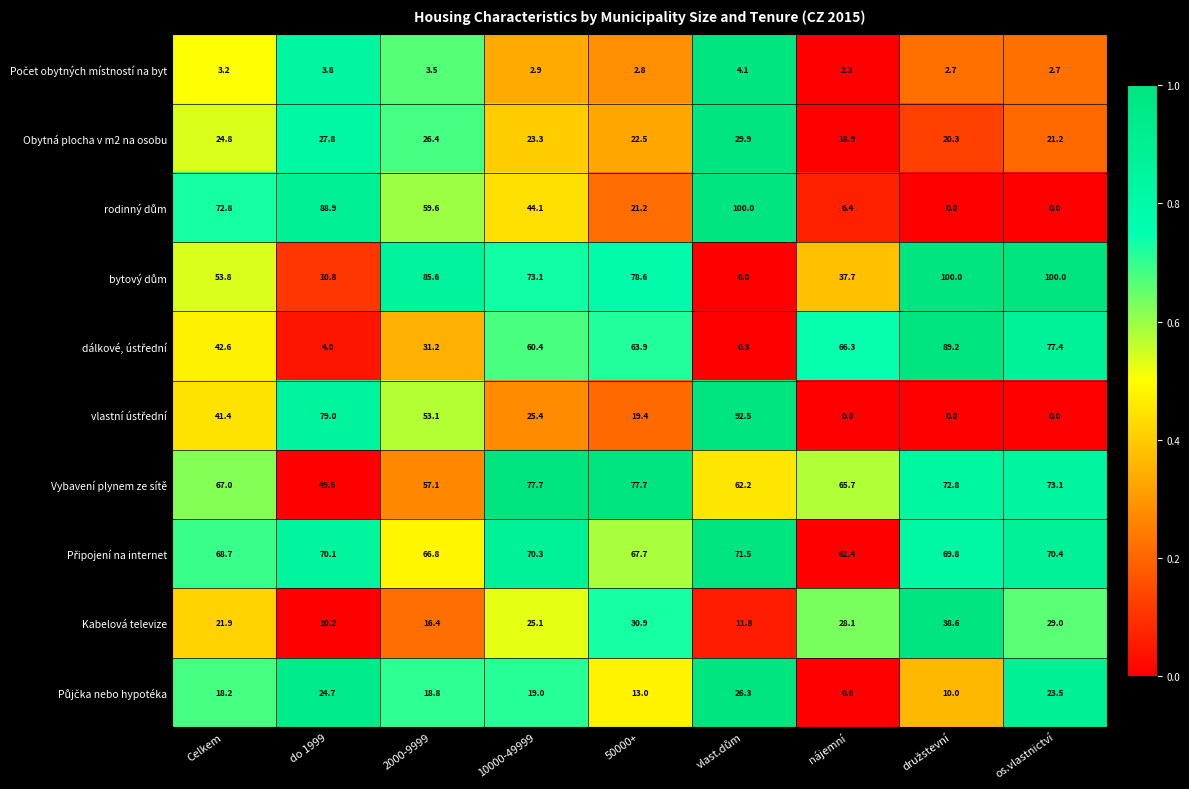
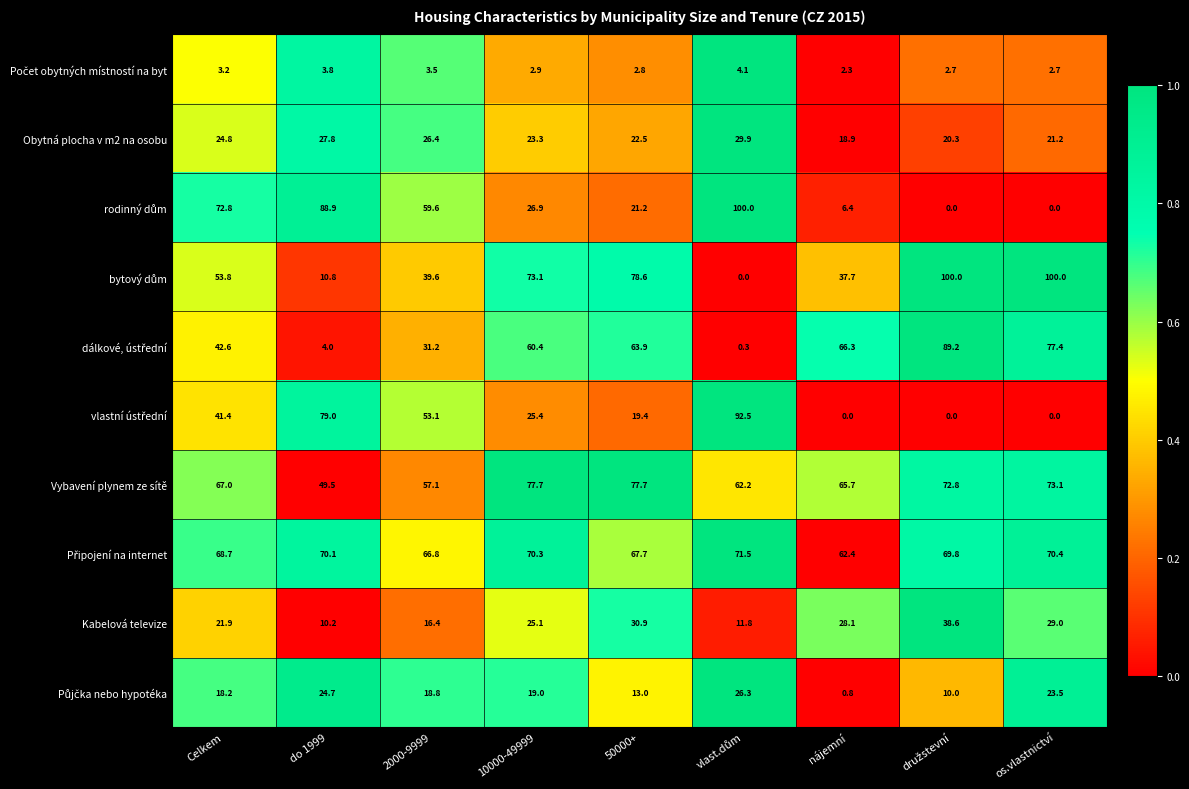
  {
    "Počet obytných místností na byt": {
      "Celkem": 3.2,
      "do 1999": 3.8,
      "2000-9999": 3.5,
      "10000-49999": 2.9,
      "50000+": 2.8,
      "vlast.dům": 4.1,
      "nájemní": 2.3,
      "družstevní": 2.7,
      "os.vlastnictví": 2.7
    },
    "Obytná plocha v m2 na osobu": {
      "Celkem": 24.8,
      "do 1999": 27.8,
      "2000-9999": 26.4,
      "10000-49999": 23.3,
      "50000+": 22.5,
      "vlast.dům": 29.9,
      "nájemní": 18.9,
      "družstevní": 20.3,
      "os.vlastnictví": 21.2
    },
    "rodinný dům": {
      "Celkem": 72.8,
      "do 1999": 88.9,
      "2000-9999": 59.6,
-     "10000-49999": 44.1,
+     "10000-49999": 26.9,
      "50000+": 21.2,
      "vlast.dům": 100.0,
      "nájemní": 6.4,
      "družstevní": 0.0,
      "os.vlastnictví": 0.0
    },
    "bytový dům": {
      "Celkem": 53.8,
      "do 1999": 10.8,
-     "2000-9999": 85.6,
+     "2000-9999": 39.6,
      "10000-49999": 73.1,
      "50000+": 78.6,
      "vlast.dům": 0.0,
      "nájemní": 37.7,
      "družstevní": 100.0,
      "os.vlastnictví": 100.0
    },
    "dálkové, ústřední": {
      "Celkem": 42.6,
      "do 1999": 4.0,
      "2000-9999": 31.2,
      "10000-49999": 60.4,
      "50000+": 63.9,
      "vlast.dům": 0.3,
      "nájemní": 66.3,
      "družstevní": 89.2,
      "os.vlastnictví": 77.4
    },
    "vlastní ústřední": {
      "Celkem": 41.4,
      "do 1999": 79.0,
      "2000-9999": 53.1,
      "10000-49999": 25.4,
      "50000+": 19.4,
      "vlast.dům": 92.5,
      "nájemní": 0.0,
      "družstevní": 0.0,
      "os.vlastnictví": 0.0
    },
    "Vybavení plynem ze sítě": {
      "Celkem": 67.0,
      "do 1999": 49.5,
      "2000-9999": 57.1,
      "10000-49999": 77.7,
      "50000+": 77.7,
      "vlast.dům": 62.2,
      "nájemní": 65.7,
      "družstevní": 72.8,
      "os.vlastnictví": 73.1
    },
    "Připojení na internet": {
      "Celkem": 68.7,
      "do 1999": 70.1,
      "2000-9999": 66.8,
      "10000-49999": 70.3,
      "50000+": 67.7,
      "vlast.dům": 71.5,
      "nájemní": 62.4,
      "družstevní": 69.8,
      "os.vlastnictví": 70.4
    },
    "Kabelová televize": {
      "Celkem": 21.9,
      "do 1999": 10.2,
      "2000-9999": 16.4,
      "10000-49999": 25.1,
      "50000+": 30.9,
      "vlast.dům": 11.8,
      "nájemní": 28.1,
      "družstevní": 38.6,
      "os.vlastnictví": 29.0
    },
    "Půjčka nebo hypotéka": {
      "Celkem": 18.2,
      "do 1999": 24.7,
      "2000-9999": 18.8,
      "10000-49999": 19.0,
      "50000+": 13.0,
      "vlast.dům": 26.3,
      "nájemní": 0.8,
      "družstevní": 10.0,
      "os.vlastnictví": 23.5
    }
  }
